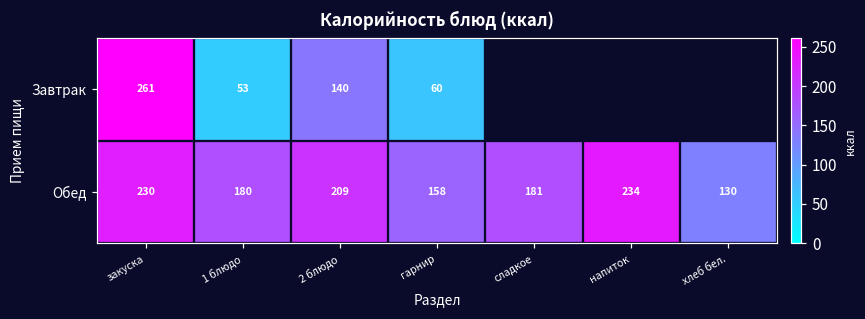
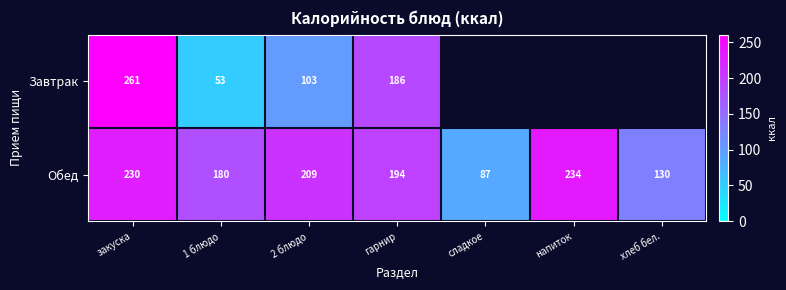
  {
    "Завтрак": {
      "закуска": 261,
      "1 блюдо": 53,
-     "2 блюдо": 140,
-     "гарнир": 60
+     "2 блюдо": 103,
+     "гарнир": 186
    },
    "Обед": {
      "закуска": 230,
      "1 блюдо": 180,
      "2 блюдо": 209,
-     "гарнир": 158,
-     "сладкое": 181,
+     "гарнир": 194,
+     "сладкое": 87,
      "напиток": 234,
      "хлеб бел.": 130
    }
  }
